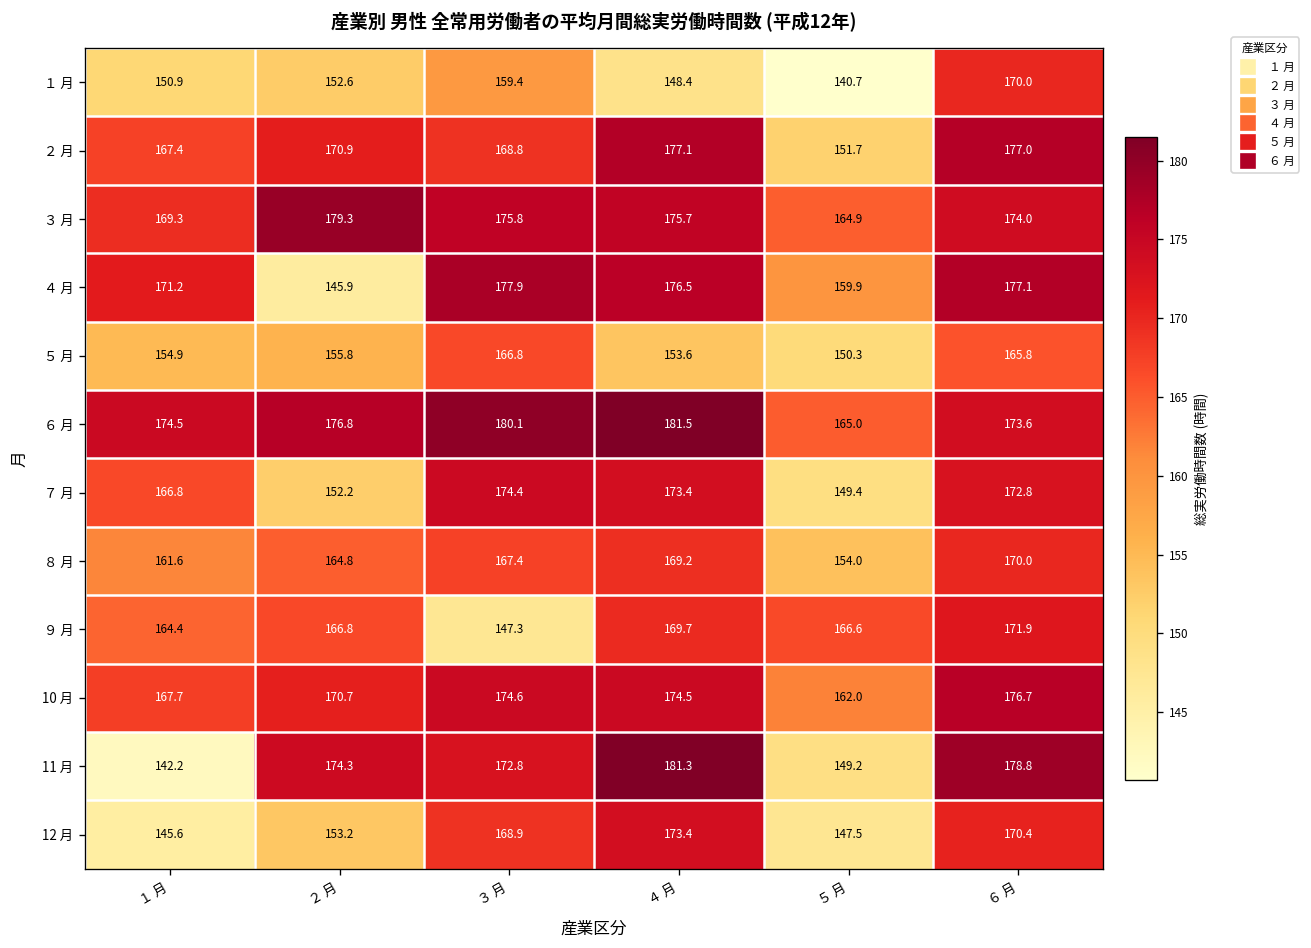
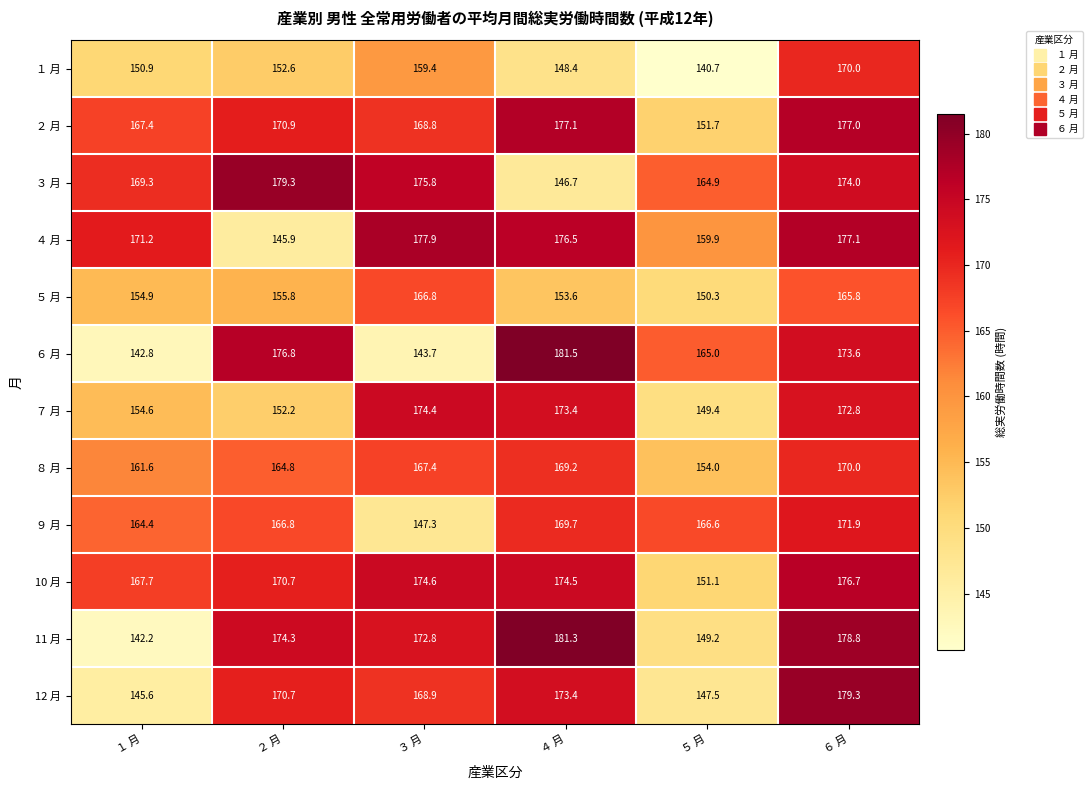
  {
    "１ 月": {
      "１ 月": 150.9,
      "２ 月": 152.6,
      "３ 月": 159.4,
      "４ 月": 148.4,
      "５ 月": 140.7,
      "６ 月": 170.0
    },
    "２ 月": {
      "１ 月": 167.4,
      "２ 月": 170.9,
      "３ 月": 168.8,
      "４ 月": 177.1,
      "５ 月": 151.7,
      "６ 月": 177.0
    },
    "３ 月": {
      "１ 月": 169.3,
      "２ 月": 179.3,
      "３ 月": 175.8,
-     "４ 月": 175.7,
+     "４ 月": 146.7,
      "５ 月": 164.9,
      "６ 月": 174.0
    },
    "４ 月": {
      "１ 月": 171.2,
      "２ 月": 145.9,
      "３ 月": 177.9,
      "４ 月": 176.5,
      "５ 月": 159.9,
      "６ 月": 177.1
    },
    "５ 月": {
      "１ 月": 154.9,
      "２ 月": 155.8,
      "３ 月": 166.8,
      "４ 月": 153.6,
      "５ 月": 150.3,
      "６ 月": 165.8
    },
    "６ 月": {
-     "１ 月": 174.5,
+     "１ 月": 142.8,
      "２ 月": 176.8,
-     "３ 月": 180.1,
+     "３ 月": 143.7,
      "４ 月": 181.5,
      "５ 月": 165.0,
      "６ 月": 173.6
    },
    "７ 月": {
-     "１ 月": 166.8,
+     "１ 月": 154.6,
      "２ 月": 152.2,
      "３ 月": 174.4,
      "４ 月": 173.4,
      "５ 月": 149.4,
      "６ 月": 172.8
    },
    "８ 月": {
      "１ 月": 161.6,
      "２ 月": 164.8,
      "３ 月": 167.4,
      "４ 月": 169.2,
      "５ 月": 154.0,
      "６ 月": 170.0
    },
    "９ 月": {
      "１ 月": 164.4,
      "２ 月": 166.8,
      "３ 月": 147.3,
      "４ 月": 169.7,
      "５ 月": 166.6,
      "６ 月": 171.9
    },
    "10 月": {
      "１ 月": 167.7,
      "２ 月": 170.7,
      "３ 月": 174.6,
      "４ 月": 174.5,
-     "５ 月": 162.0,
+     "５ 月": 151.1,
      "６ 月": 176.7
    },
    "11 月": {
      "１ 月": 142.2,
      "２ 月": 174.3,
      "３ 月": 172.8,
      "４ 月": 181.3,
      "５ 月": 149.2,
      "６ 月": 178.8
    },
    "12 月": {
      "１ 月": 145.6,
-     "２ 月": 153.2,
+     "２ 月": 170.7,
      "３ 月": 168.9,
      "４ 月": 173.4,
      "５ 月": 147.5,
-     "６ 月": 170.4
+     "６ 月": 179.3
    }
  }
